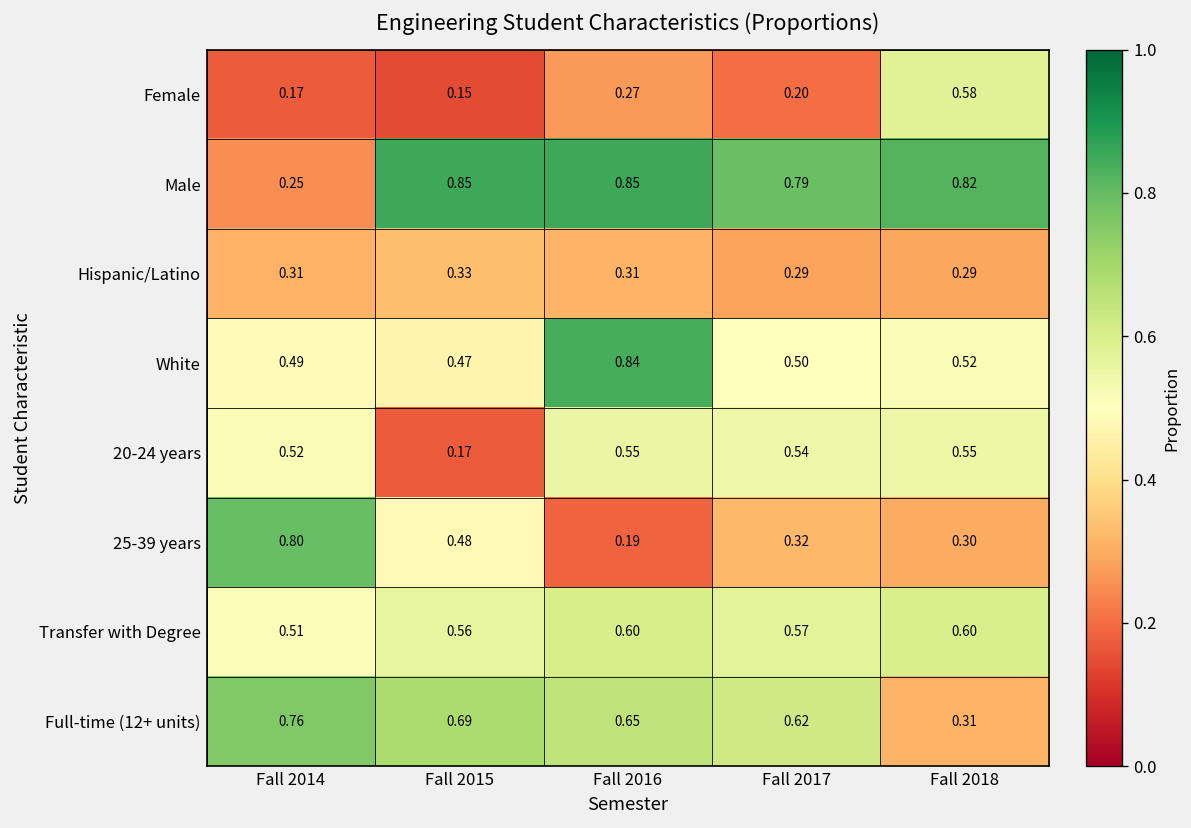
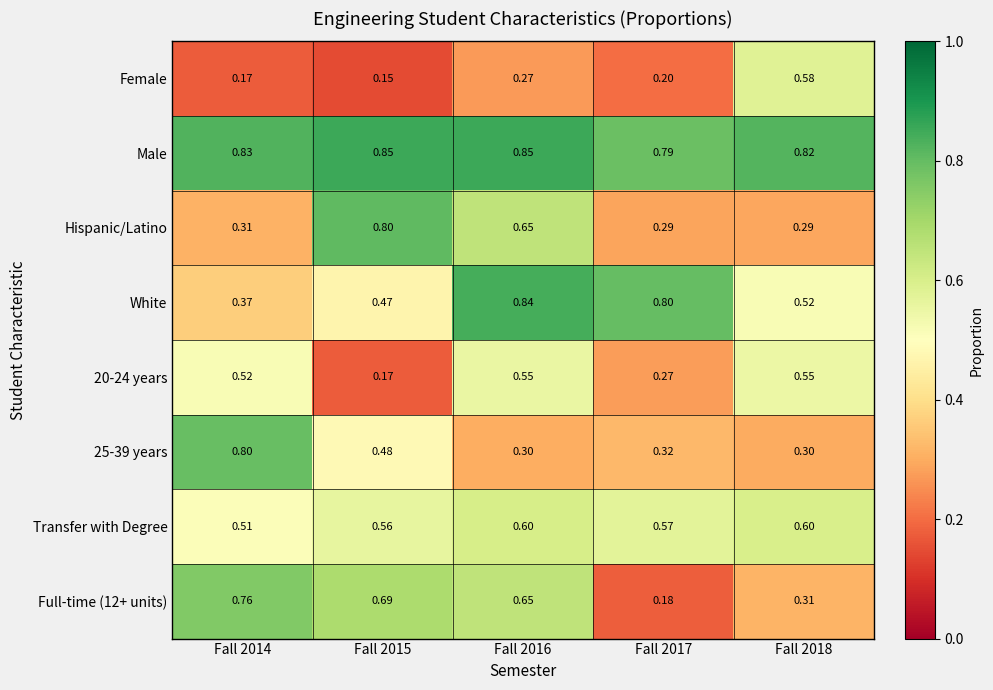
  {
    "Female": {
      "Fall 2014": 0.17,
      "Fall 2015": 0.15,
      "Fall 2016": 0.27,
      "Fall 2017": 0.20,
      "Fall 2018": 0.58
    },
    "Male": {
-     "Fall 2014": 0.25,
+     "Fall 2014": 0.83,
      "Fall 2015": 0.85,
      "Fall 2016": 0.85,
      "Fall 2017": 0.79,
      "Fall 2018": 0.82
    },
    "Hispanic/Latino": {
      "Fall 2014": 0.31,
-     "Fall 2015": 0.33,
-     "Fall 2016": 0.31,
+     "Fall 2015": 0.80,
+     "Fall 2016": 0.65,
      "Fall 2017": 0.29,
      "Fall 2018": 0.29
    },
    "White": {
-     "Fall 2014": 0.49,
+     "Fall 2014": 0.37,
      "Fall 2015": 0.47,
      "Fall 2016": 0.84,
-     "Fall 2017": 0.50,
+     "Fall 2017": 0.80,
      "Fall 2018": 0.52
    },
    "20-24 years": {
      "Fall 2014": 0.52,
      "Fall 2015": 0.17,
      "Fall 2016": 0.55,
-     "Fall 2017": 0.54,
+     "Fall 2017": 0.27,
      "Fall 2018": 0.55
    },
    "25-39 years": {
      "Fall 2014": 0.80,
      "Fall 2015": 0.48,
-     "Fall 2016": 0.19,
+     "Fall 2016": 0.30,
      "Fall 2017": 0.32,
      "Fall 2018": 0.30
    },
    "Transfer with Degree": {
      "Fall 2014": 0.51,
      "Fall 2015": 0.56,
      "Fall 2016": 0.60,
      "Fall 2017": 0.57,
      "Fall 2018": 0.60
    },
    "Full-time (12+ units)": {
      "Fall 2014": 0.76,
      "Fall 2015": 0.69,
      "Fall 2016": 0.65,
-     "Fall 2017": 0.62,
+     "Fall 2017": 0.18,
      "Fall 2018": 0.31
    }
  }
